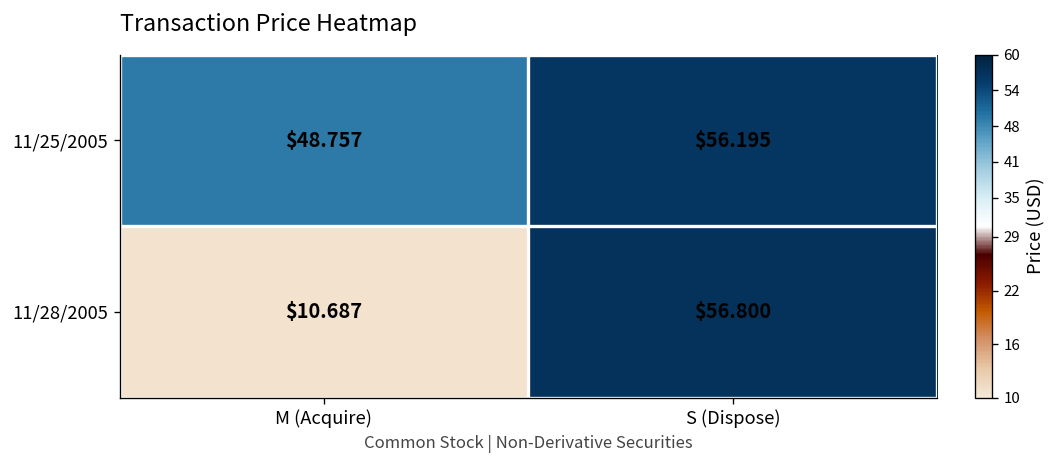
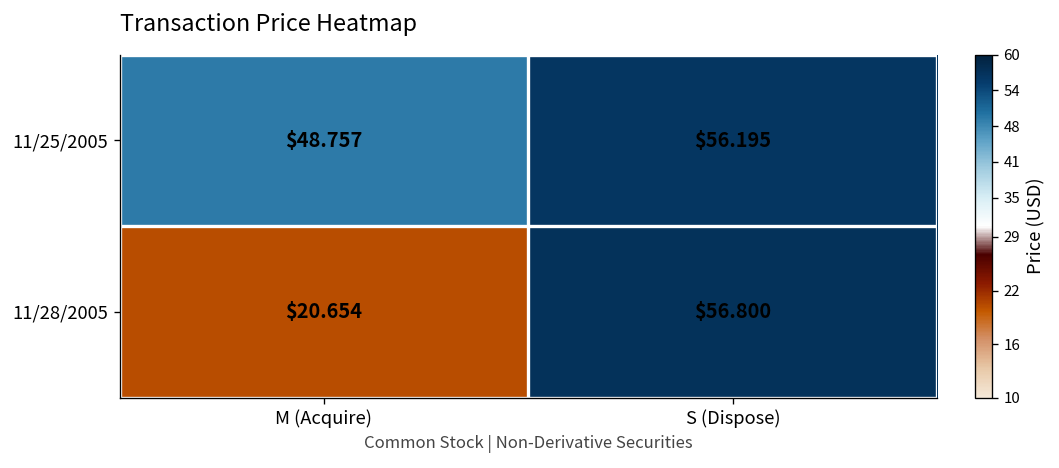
  {
    "11/25/2005": {
      "M (Acquire)": "$48.757",
      "S (Dispose)": "$56.195"
    },
    "11/28/2005": {
-     "M (Acquire)": "$10.687",
+     "M (Acquire)": "$20.654",
      "S (Dispose)": "$56.800"
    }
  }
